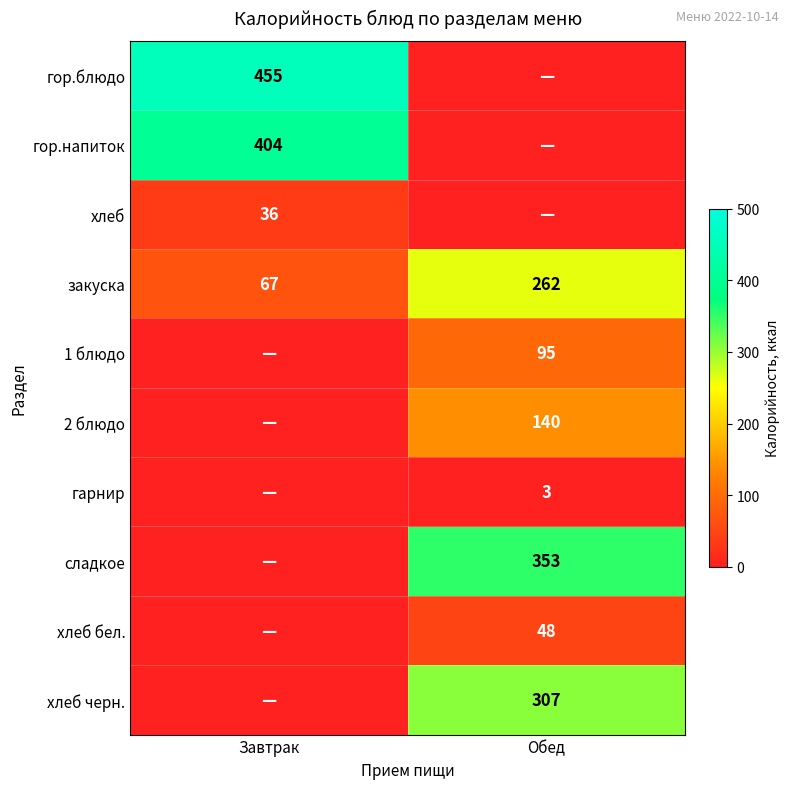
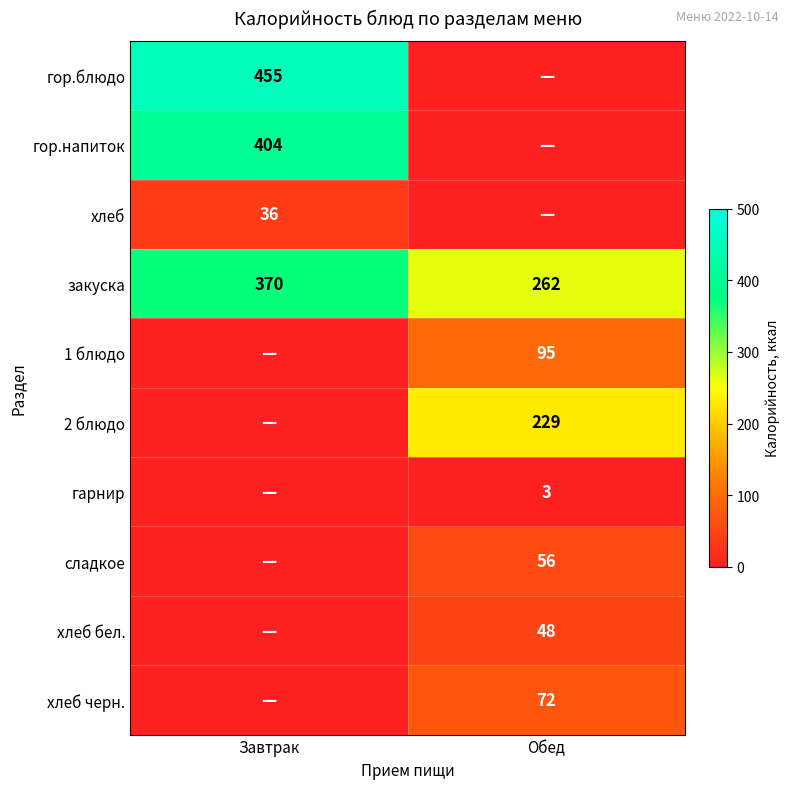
  {
    "гор.блюдо": {
      "Завтрак": 455
    },
    "гор.напиток": {
      "Завтрак": 404
    },
    "хлеб": {
      "Завтрак": 36
    },
    "закуска": {
-     "Завтрак": 67,
+     "Завтрак": 370,
      "Обед": 262
    },
    "1 блюдо": {
      "Обед": 95
    },
    "2 блюдо": {
-     "Обед": 140
+     "Обед": 229
    },
    "гарнир": {
      "Обед": 3
    },
    "сладкое": {
-     "Обед": 353
+     "Обед": 56
    },
    "хлеб бел.": {
      "Обед": 48
    },
    "хлеб черн.": {
-     "Обед": 307
+     "Обед": 72
    }
  }
